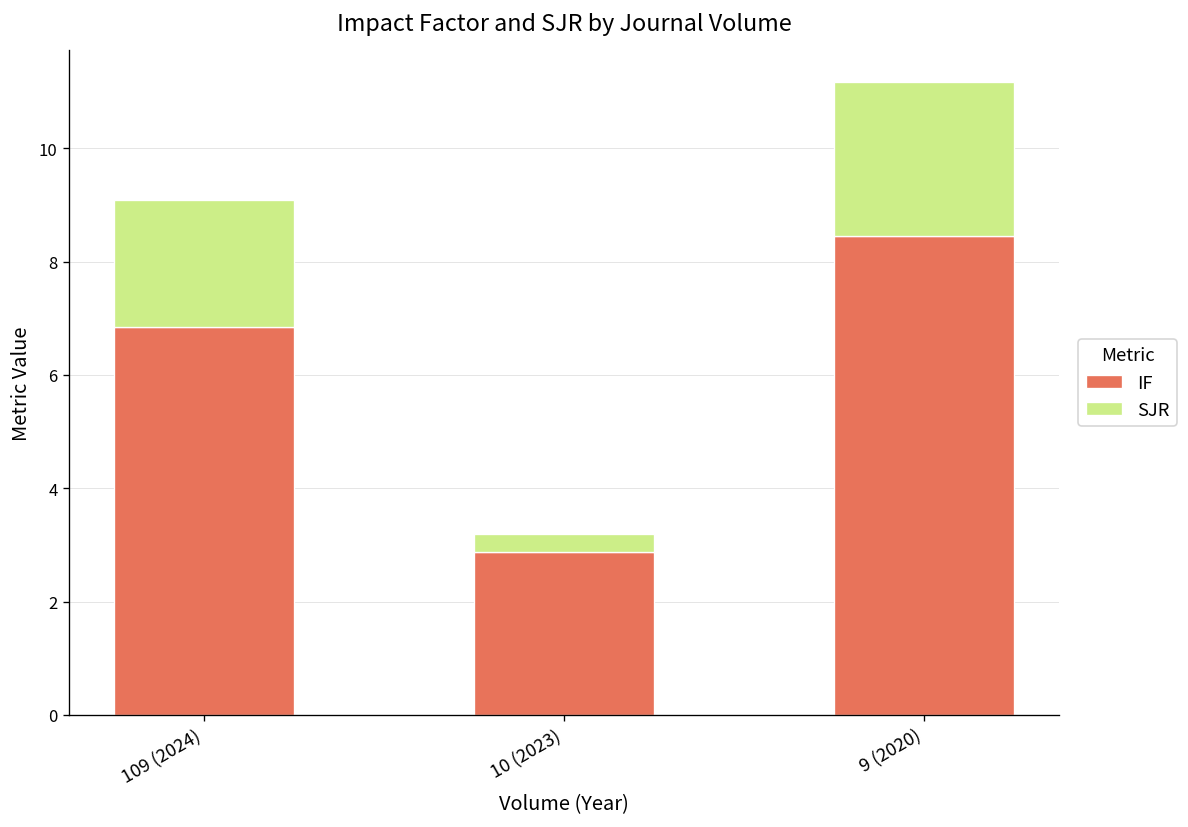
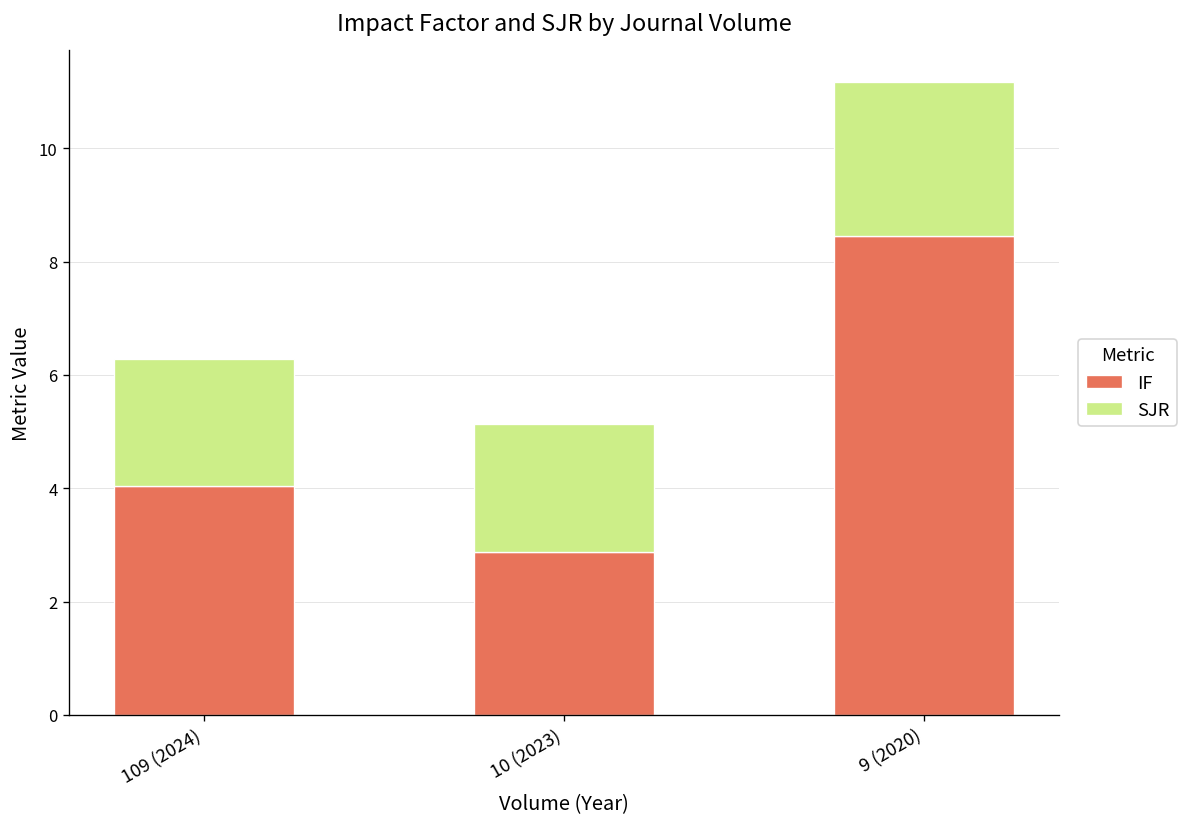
  {
    "IF": {
-     "109 (2024)": 6.8,
+     "109 (2024)": 4.0,
      "10 (2023)": 2.9,
      "9 (2020)": 8.5
    },
    "SJR": {
      "109 (2024)": 2.2,
-     "10 (2023)": 0.3,
+     "10 (2023)": 2.3,
      "9 (2020)": 2.7
    }
  }
